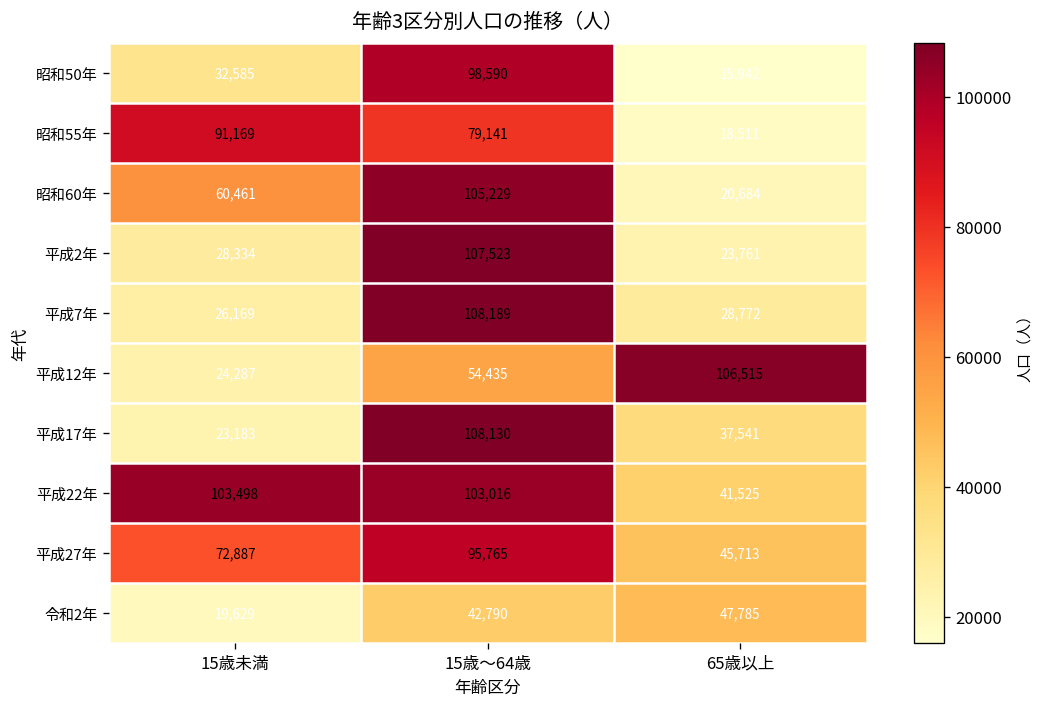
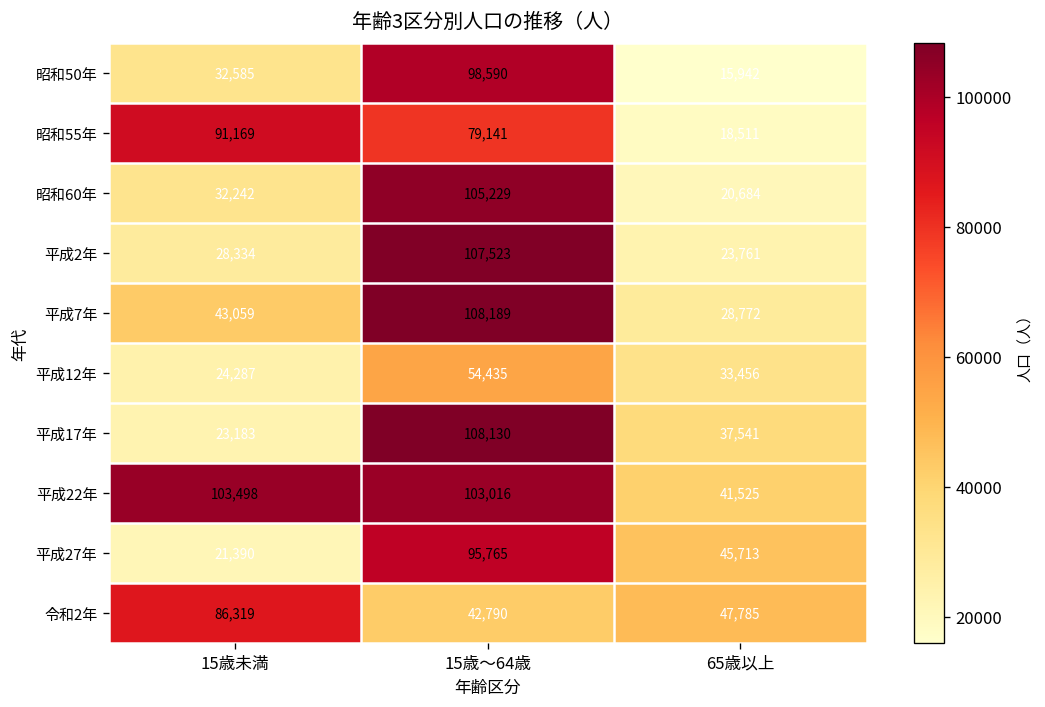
  {
    "昭和50年": {
      "15歳未満": "32,585",
      "15歳～64歳": "98,590",
      "65歳以上": "15,942"
    },
    "昭和55年": {
      "15歳未満": "91,169",
      "15歳～64歳": "79,141",
      "65歳以上": "18,511"
    },
    "昭和60年": {
-     "15歳未満": "60,461",
+     "15歳未満": "32,242",
      "15歳～64歳": "105,229",
      "65歳以上": "20,684"
    },
    "平成2年": {
      "15歳未満": "28,334",
      "15歳～64歳": "107,523",
      "65歳以上": "23,761"
    },
    "平成7年": {
-     "15歳未満": "26,169",
+     "15歳未満": "43,059",
      "15歳～64歳": "108,189",
      "65歳以上": "28,772"
    },
    "平成12年": {
      "15歳未満": "24,287",
      "15歳～64歳": "54,435",
-     "65歳以上": "106,515"
+     "65歳以上": "33,456"
    },
    "平成17年": {
      "15歳未満": "23,183",
      "15歳～64歳": "108,130",
      "65歳以上": "37,541"
    },
    "平成22年": {
      "15歳未満": "103,498",
      "15歳～64歳": "103,016",
      "65歳以上": "41,525"
    },
    "平成27年": {
-     "15歳未満": "72,887",
+     "15歳未満": "21,390",
      "15歳～64歳": "95,765",
      "65歳以上": "45,713"
    },
    "令和2年": {
-     "15歳未満": "19,629",
+     "15歳未満": "86,319",
      "15歳～64歳": "42,790",
      "65歳以上": "47,785"
    }
  }
